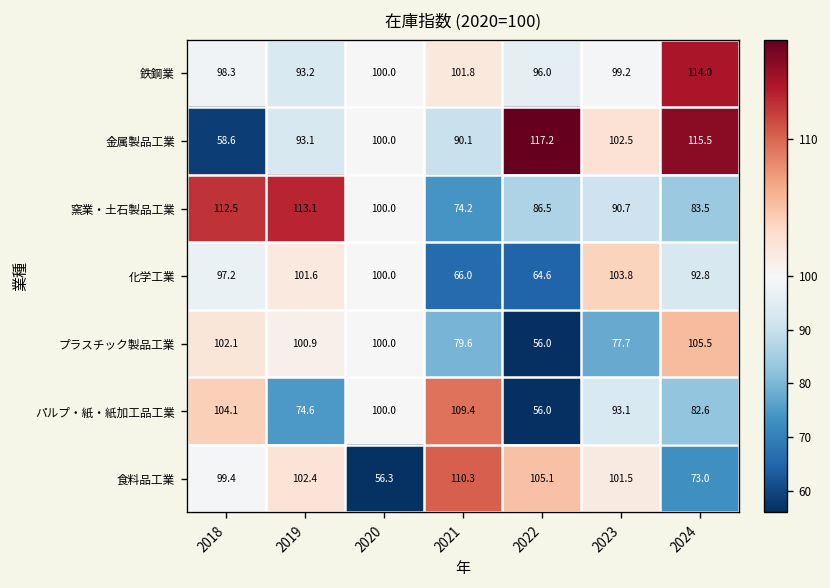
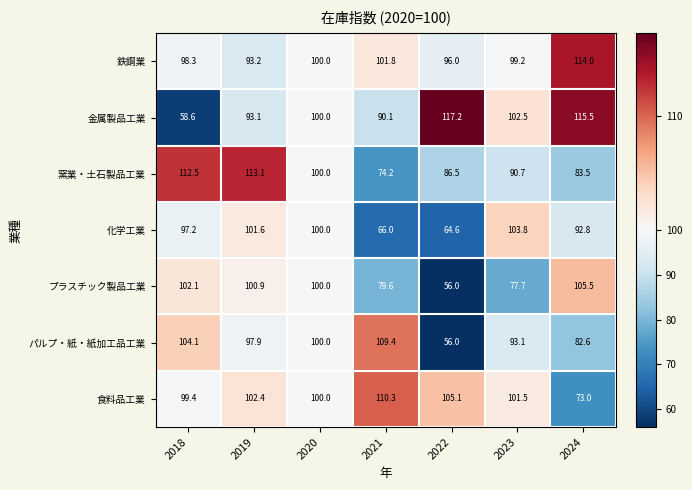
  {
    "鉄鋼業": {
      "2018": 98.3,
      "2019": 93.2,
      "2020": 100.0,
      "2021": 101.8,
      "2022": 96.0,
      "2023": 99.2,
      "2024": 114.0
    },
    "金属製品工業": {
      "2018": 58.6,
      "2019": 93.1,
      "2020": 100.0,
      "2021": 90.1,
      "2022": 117.2,
      "2023": 102.5,
      "2024": 115.5
    },
    "窯業・土石製品工業": {
      "2018": 112.5,
      "2019": 113.1,
      "2020": 100.0,
      "2021": 74.2,
      "2022": 86.5,
      "2023": 90.7,
      "2024": 83.5
    },
    "化学工業": {
      "2018": 97.2,
      "2019": 101.6,
      "2020": 100.0,
      "2021": 66.0,
      "2022": 64.6,
      "2023": 103.8,
      "2024": 92.8
    },
    "プラスチック製品工業": {
      "2018": 102.1,
      "2019": 100.9,
      "2020": 100.0,
      "2021": 79.6,
      "2022": 56.0,
      "2023": 77.7,
      "2024": 105.5
    },
    "パルプ・紙・紙加工品工業": {
      "2018": 104.1,
-     "2019": 74.6,
+     "2019": 97.9,
      "2020": 100.0,
      "2021": 109.4,
      "2022": 56.0,
      "2023": 93.1,
      "2024": 82.6
    },
    "食料品工業": {
      "2018": 99.4,
      "2019": 102.4,
-     "2020": 56.3,
+     "2020": 100.0,
      "2021": 110.3,
      "2022": 105.1,
      "2023": 101.5,
      "2024": 73.0
    }
  }
